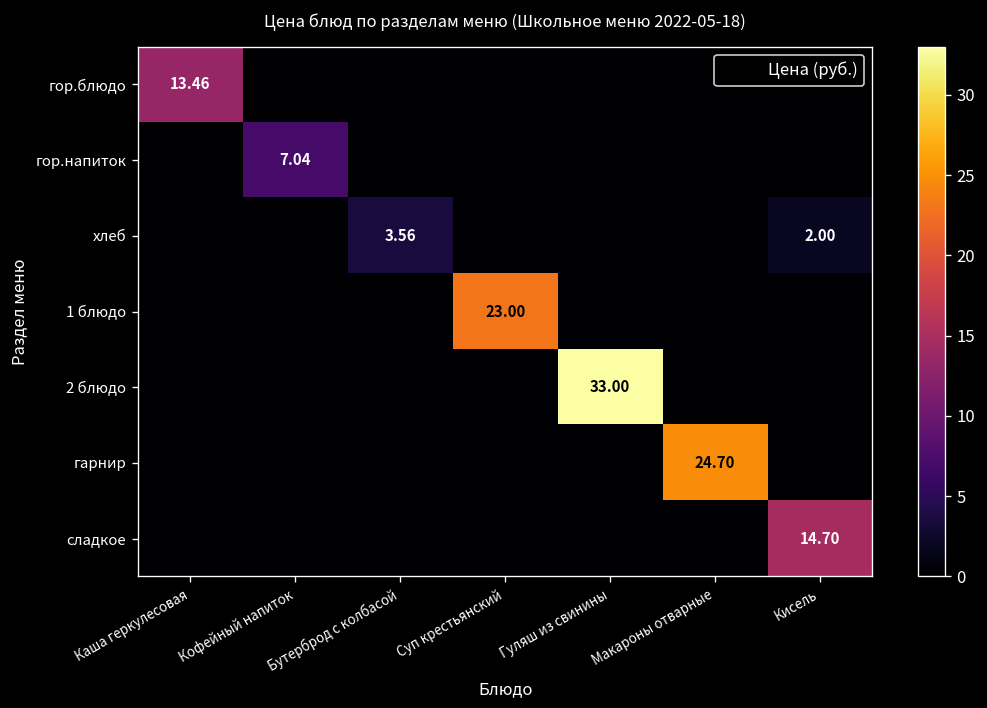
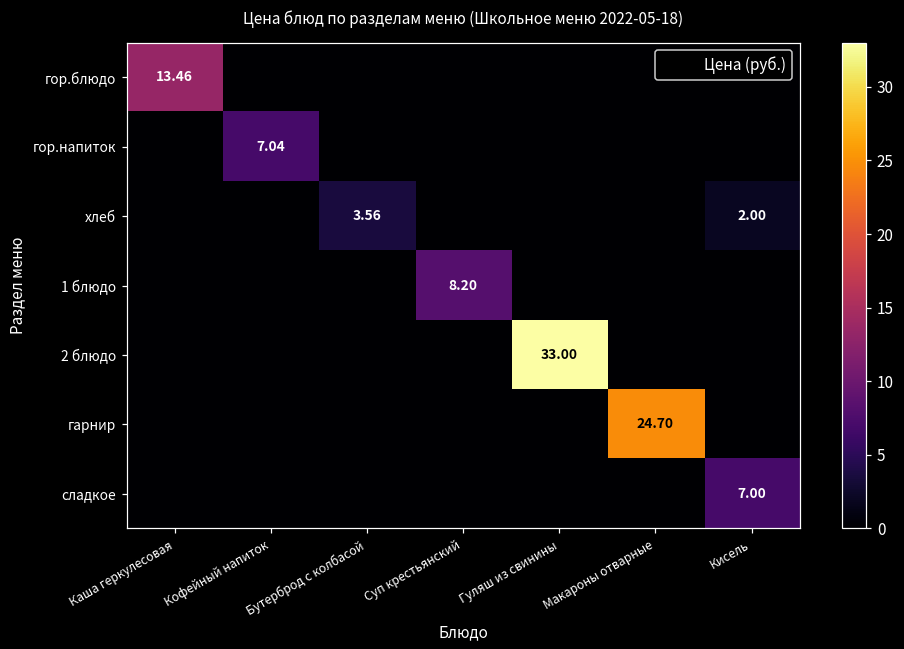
  {
    "гор.блюдо": {
      "Каша геркулесовая": 13.46
    },
    "гор.напиток": {
      "Кофейный напиток": 7.04
    },
    "хлеб": {
      "Бутерброд с колбасой": 3.56,
      "Кисель": 2.00
    },
    "1 блюдо": {
-     "Суп крестьянский": 23.00
+     "Суп крестьянский": 8.20
    },
    "2 блюдо": {
      "Гуляш из свинины": 33.00
    },
    "гарнир": {
      "Макароны отварные": 24.70
    },
    "сладкое": {
-     "Кисель": 14.70
+     "Кисель": 7.00
    }
  }
